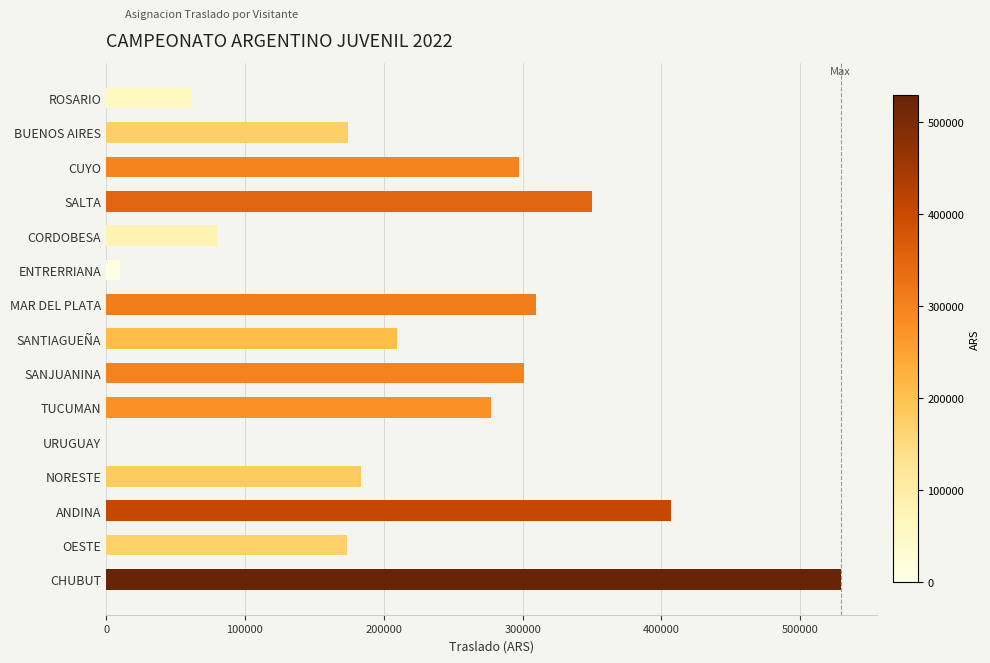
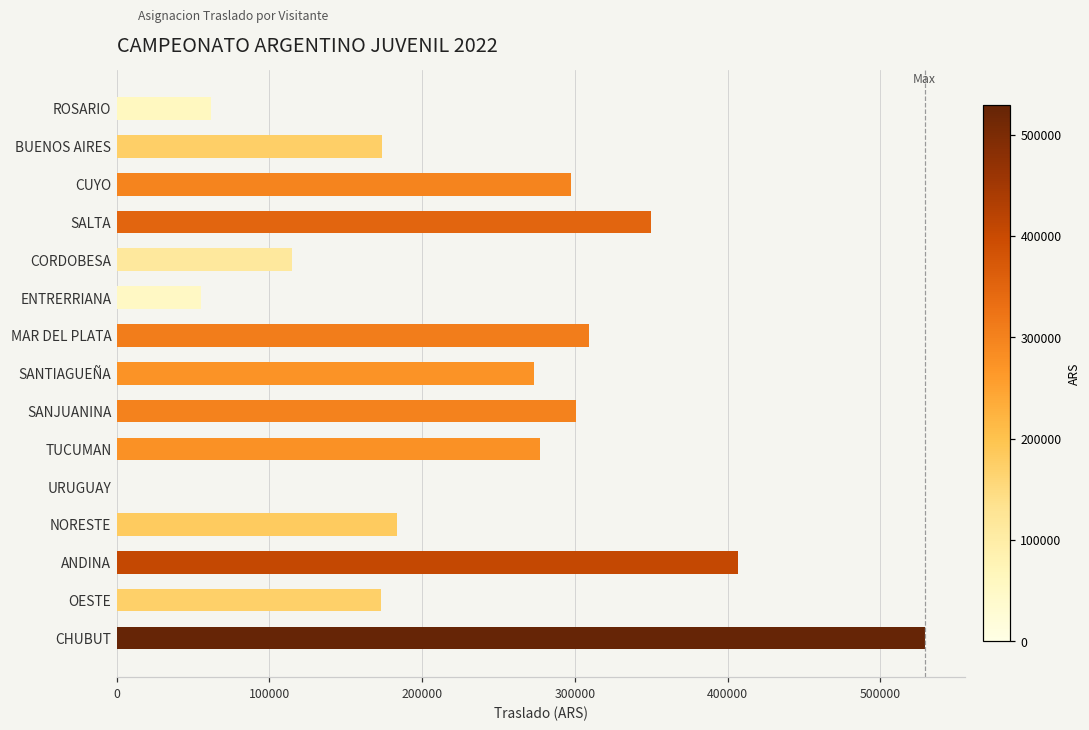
  {
    "ROSARIO": 62000,
    "BUENOS AIRES": 174000,
    "CUYO": 298000,
    "SALTA": 350000,
-   "CORDOBESA": 80000,
-   "ENTRERRIANA": 10000,
+   "CORDOBESA": 115000,
+   "ENTRERRIANA": 55000,
    "MAR DEL PLATA": 310000,
-   "SANTIAGUEÑA": 209000,
+   "SANTIAGUEÑA": 273000,
    "SANJUANINA": 301000,
    "TUCUMAN": 277000,
    "URUGUAY": 0,
    "NORESTE": 183000,
    "ANDINA": 407000,
    "OESTE": 173000,
    "CHUBUT": 529000
  }
